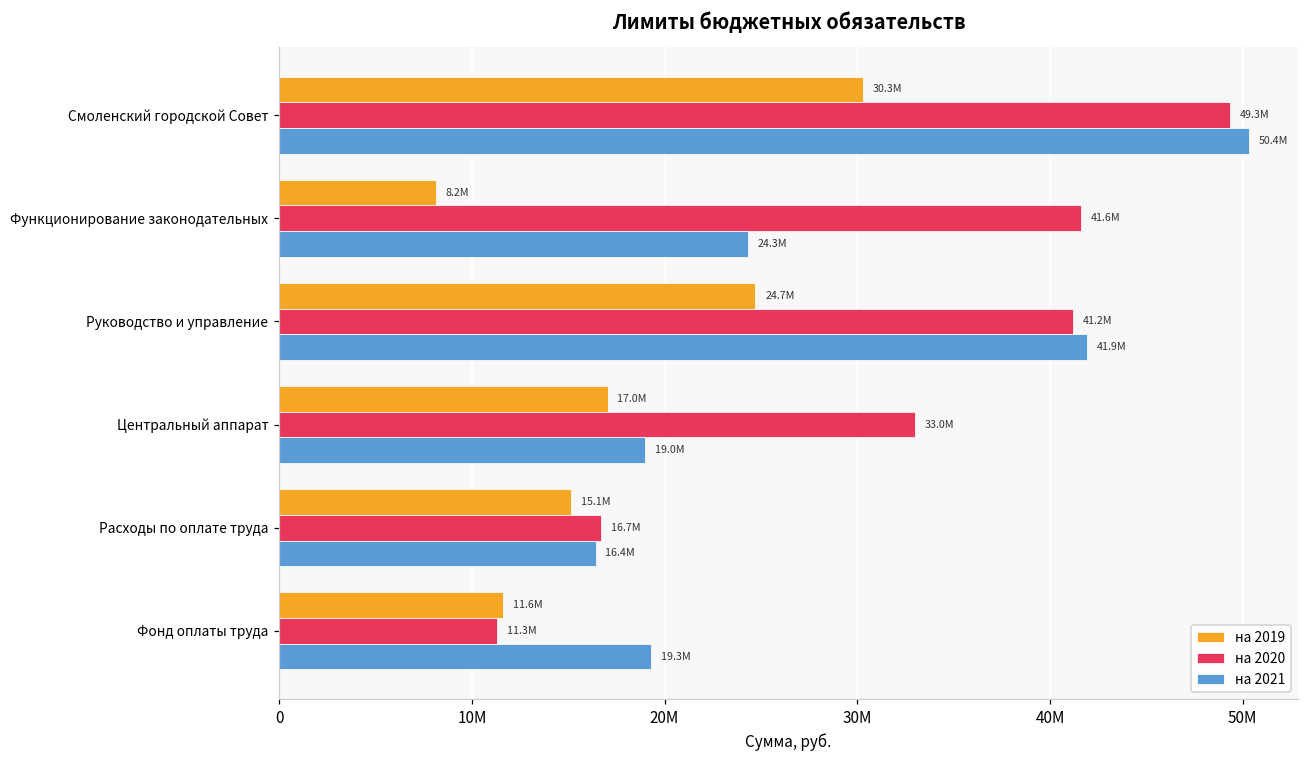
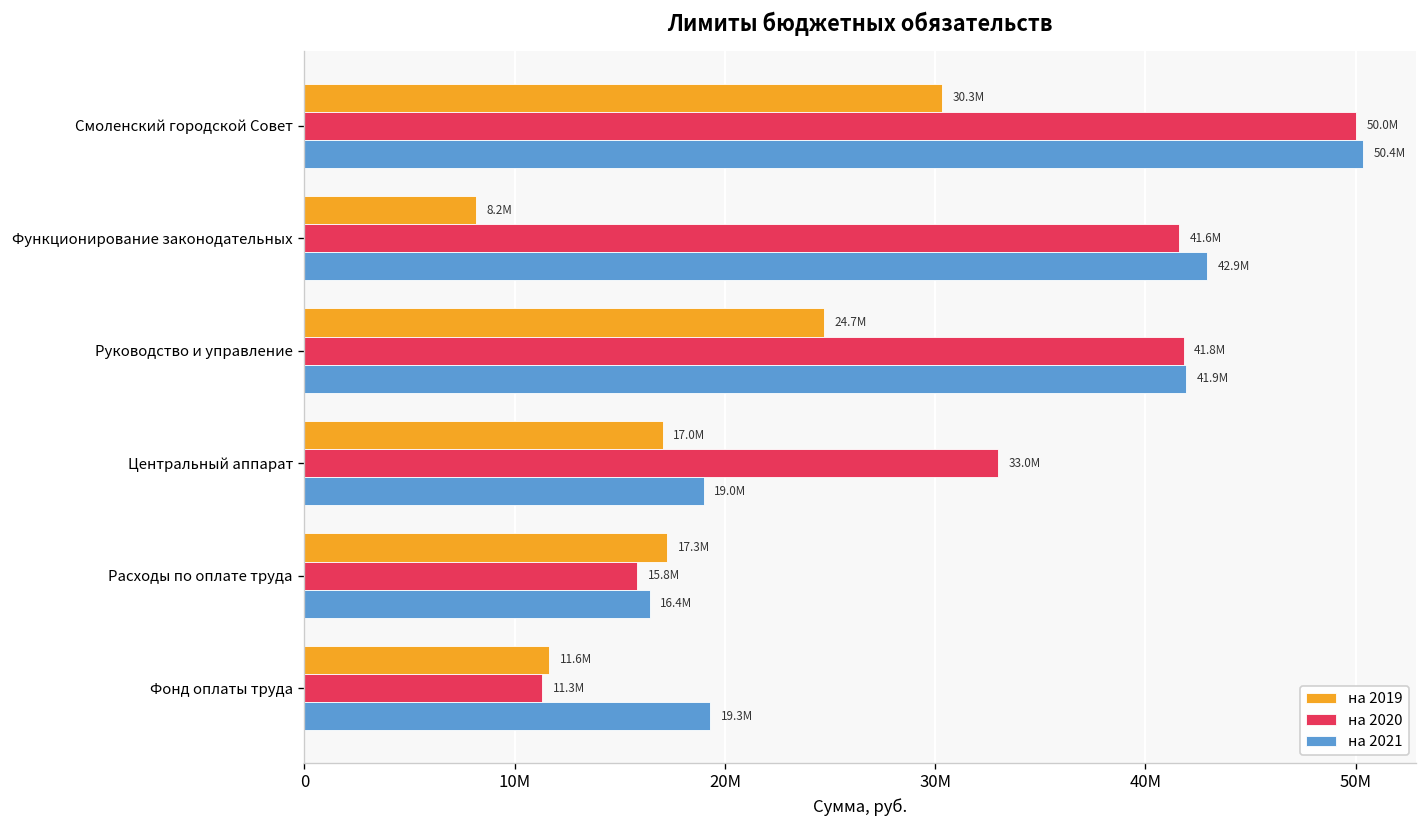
  {
    "на 2019": {
      "Смоленский городской Совет": "30.3M",
      "Функционирование законодательных": "8.2M",
      "Руководство и управление": "24.7M",
      "Центральный аппарат": "17.0M",
-     "Расходы по оплате труда": "15.1M",
+     "Расходы по оплате труда": "17.3M",
      "Фонд оплаты труда": "11.6M"
    },
    "на 2020": {
-     "Смоленский городской Совет": "49.3M",
+     "Смоленский городской Совет": "50.0M",
      "Функционирование законодательных": "41.6M",
-     "Руководство и управление": "41.2M",
+     "Руководство и управление": "41.8M",
      "Центральный аппарат": "33.0M",
-     "Расходы по оплате труда": "16.7M",
+     "Расходы по оплате труда": "15.8M",
      "Фонд оплаты труда": "11.3M"
    },
    "на 2021": {
      "Смоленский городской Совет": "50.4M",
-     "Функционирование законодательных": "24.3M",
+     "Функционирование законодательных": "42.9M",
      "Руководство и управление": "41.9M",
      "Центральный аппарат": "19.0M",
      "Расходы по оплате труда": "16.4M",
      "Фонд оплаты труда": "19.3M"
    }
  }
